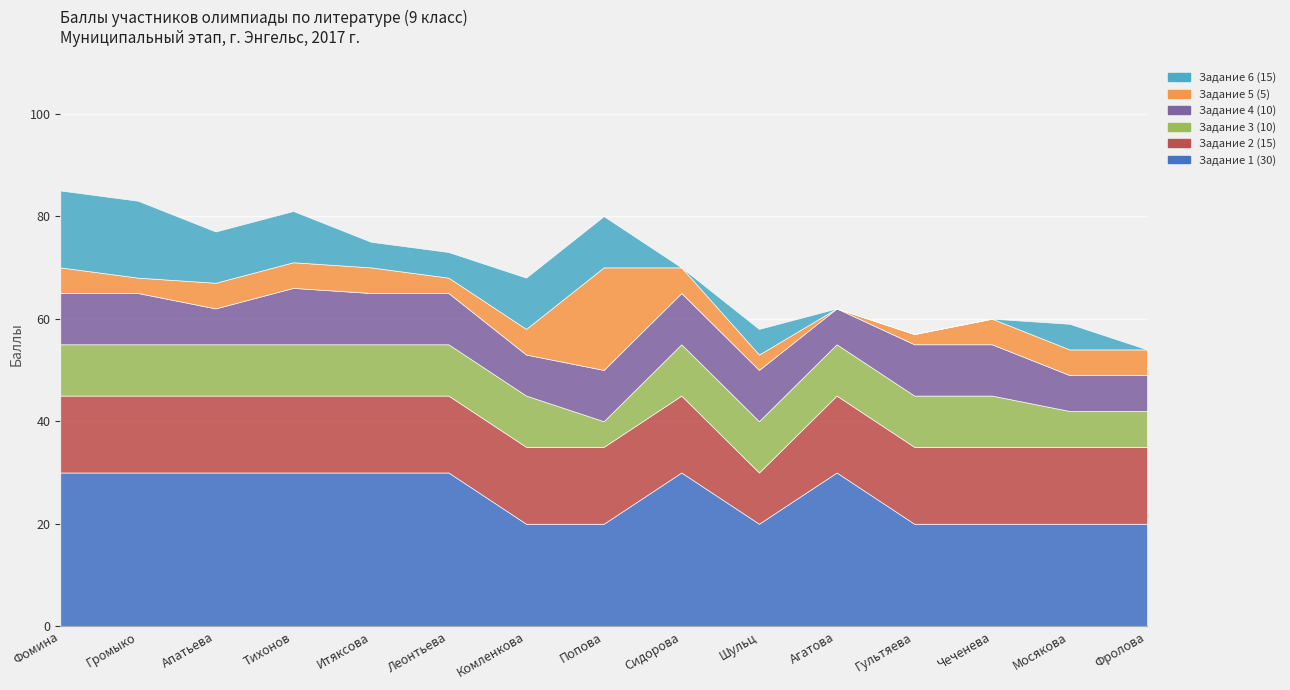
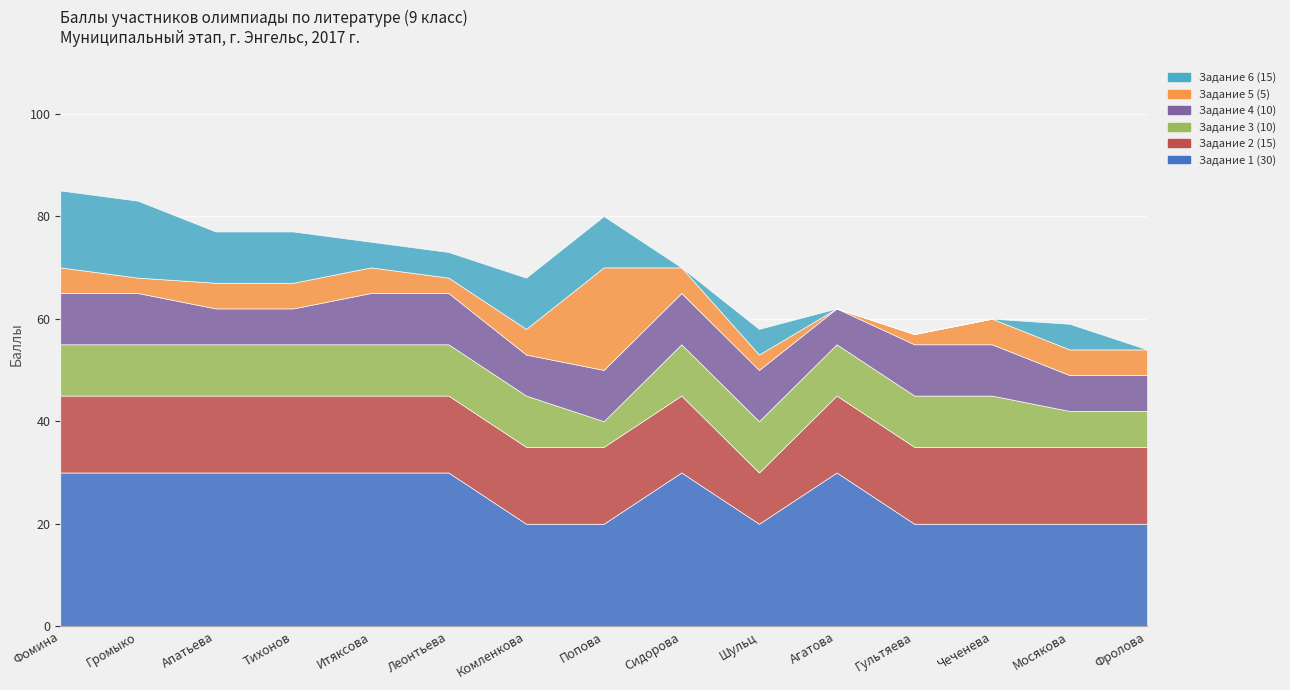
  {
    "Задание 2 (15)": {
      "Фомина": 15,
      "Громыко": 15,
      "Апатьева": 15,
      "Тихонов": 15,
      "Итяксова": 15,
      "Леонтьева": 15,
      "Комленкова": 15,
      "Попова": 15,
      "Сидорова": 15,
      "Шульц": 10,
      "Агатова": 15,
      "Гультяева": 15,
      "Чеченева": 15,
      "Мосякова": 15,
      "Фролова": 15
    },
    "Задание 3 (10)": {
      "Фомина": 10,
      "Громыко": 10,
      "Апатьева": 10,
      "Тихонов": 10,
      "Итяксова": 10,
      "Леонтьева": 10,
      "Комленкова": 10,
      "Попова": 5,
      "Сидорова": 10,
      "Шульц": 10,
      "Агатова": 10,
      "Гультяева": 10,
      "Чеченева": 10,
      "Мосякова": 7,
      "Фролова": 7
    },
    "Задание 4 (10)": {
      "Фомина": 10,
      "Громыко": 10,
      "Апатьева": 7,
-     "Тихонов": 11,
+     "Тихонов": 7,
      "Итяксова": 10,
      "Леонтьева": 10,
      "Комленкова": 8,
      "Попова": 10,
      "Сидорова": 10,
      "Шульц": 10,
      "Гультяева": 10,
      "Чеченева": 10,
      "Мосякова": 7,
      "Фролова": 7
    },
    "Задание 5 (5)": {
      "Фомина": 5,
      "Громыко": 3,
      "Апатьева": 5,
      "Тихонов": 5,
      "Итяксова": 5,
      "Леонтьева": 3,
      "Комленкова": 5,
      "Попова": 20,
      "Шульц": 3,
      "Мосякова": 5
    }
  }
